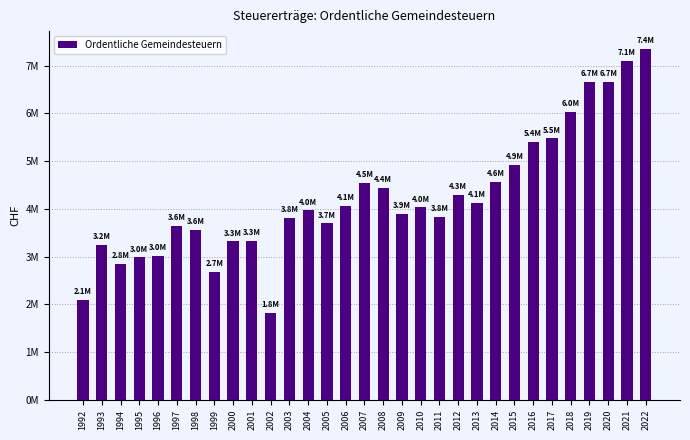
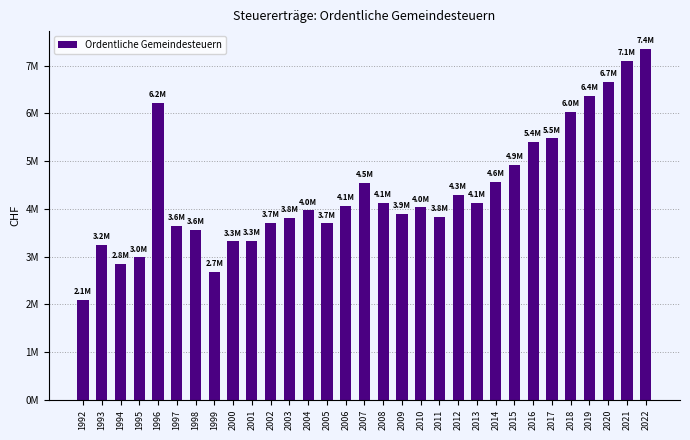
  {
    "1992": "2.1M",
    "1993": "3.2M",
    "1994": "2.8M",
    "1995": "3.0M",
-   "1996": "3.0M",
+   "1996": "6.2M",
    "1997": "3.6M",
    "1998": "3.6M",
    "1999": "2.7M",
    "2000": "3.3M",
    "2001": "3.3M",
-   "2002": "1.8M",
+   "2002": "3.7M",
    "2003": "3.8M",
    "2004": "4.0M",
    "2005": "3.7M",
    "2006": "4.1M",
    "2007": "4.5M",
-   "2008": "4.4M",
+   "2008": "4.1M",
    "2009": "3.9M",
    "2010": "4.0M",
    "2011": "3.8M",
    "2012": "4.3M",
    "2013": "4.1M",
    "2014": "4.6M",
    "2015": "4.9M",
    "2016": "5.4M",
    "2017": "5.5M",
    "2018": "6.0M",
-   "2019": "6.7M",
+   "2019": "6.4M",
    "2020": "6.7M",
    "2021": "7.1M",
    "2022": "7.4M"
  }
